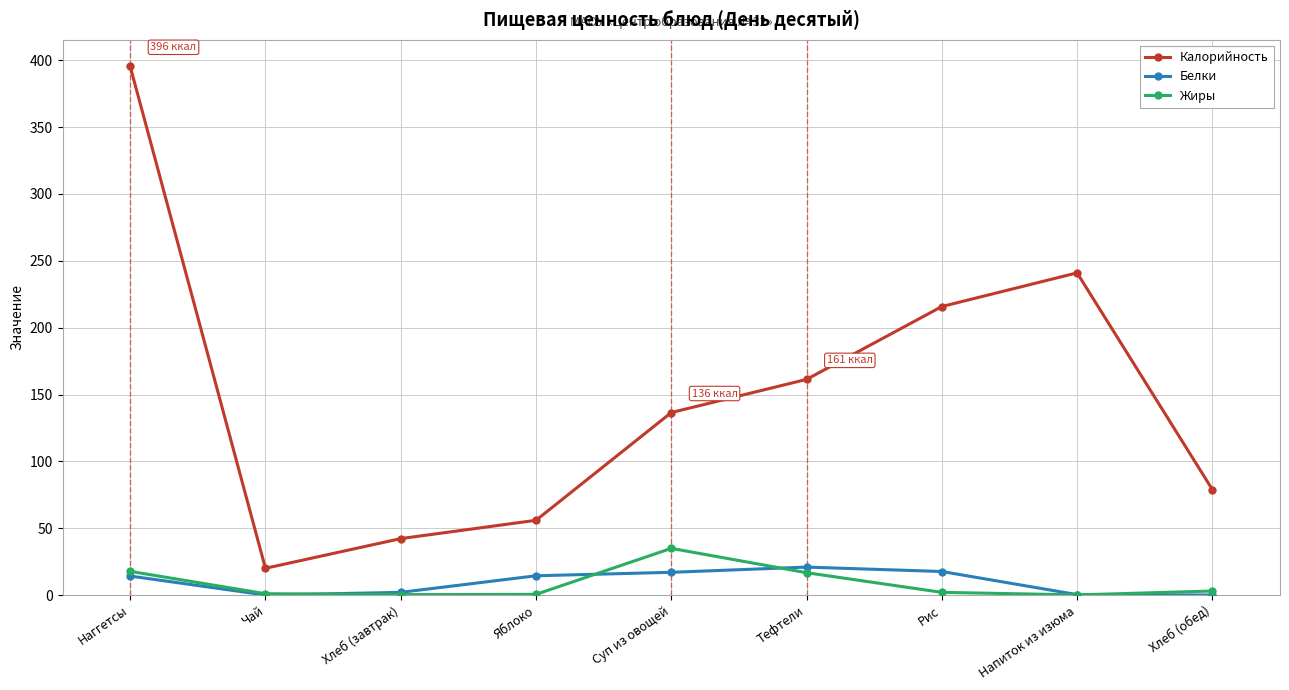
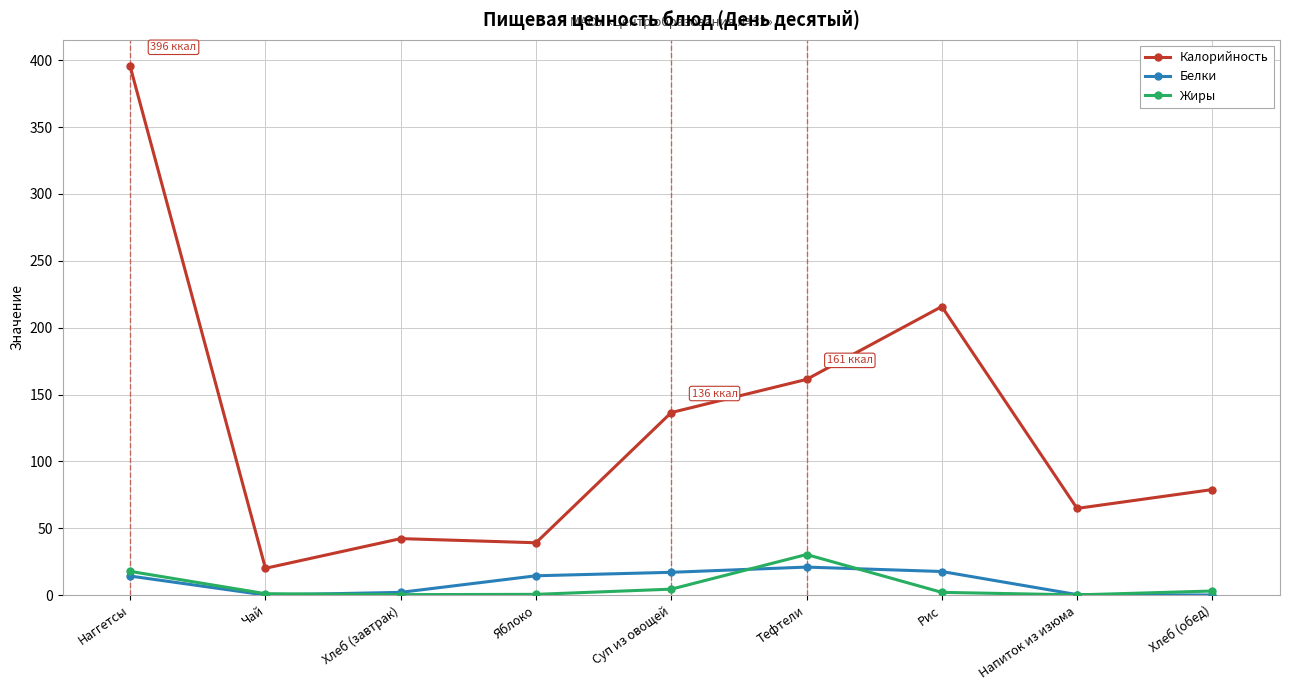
  {
    "Калорийность": {
      "Чай": 20,
      "Хлеб (завтрак)": 42,
-     "Яблоко": 56,
+     "Яблоко": 39,
      "Рис": 216,
-     "Напиток из изюма": 241,
+     "Напиток из изюма": 65,
      "Хлеб (обед)": 79
    },
    "Белки": {
      "Наггетсы": 14,
      "Яблоко": 14,
      "Суп из овощей": 17,
      "Тефтели": 21,
      "Рис": 18,
      "Хлеб (обед)": 0
    },
    "Жиры": {
      "Наггетсы": 18,
      "Яблоко": 1,
-     "Суп из овощей": 35,
-     "Тефтели": 17,
+     "Суп из овощей": 4,
+     "Тефтели": 30,
      "Рис": 2,
      "Хлеб (обед)": 3
    }
  }
